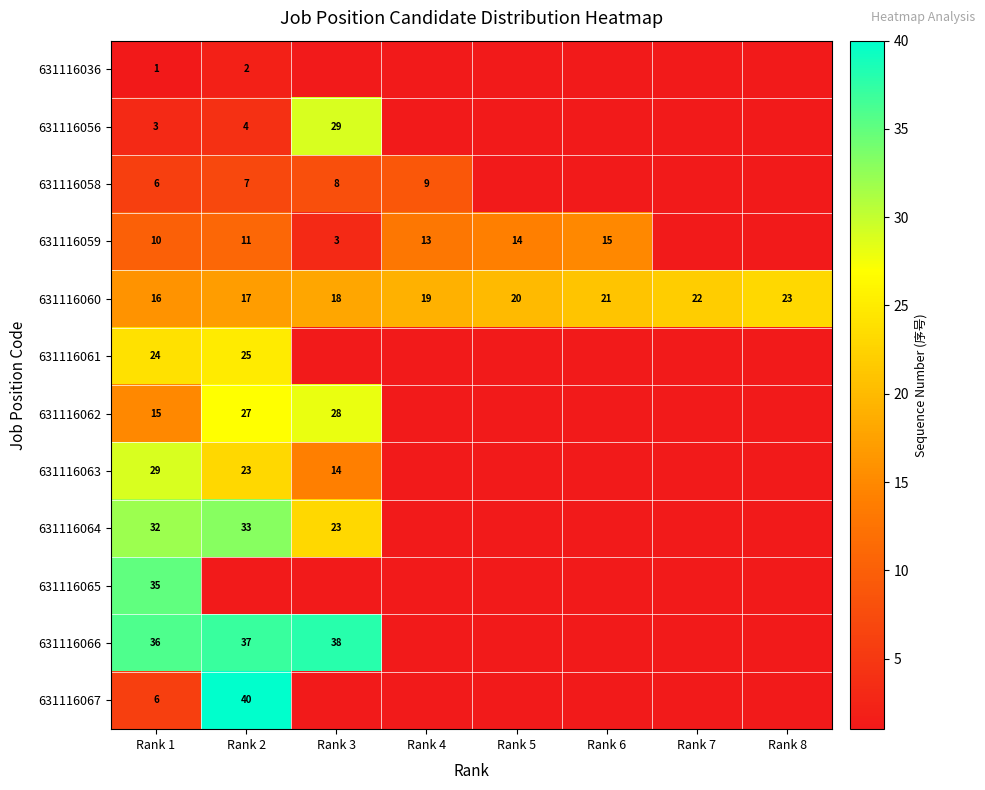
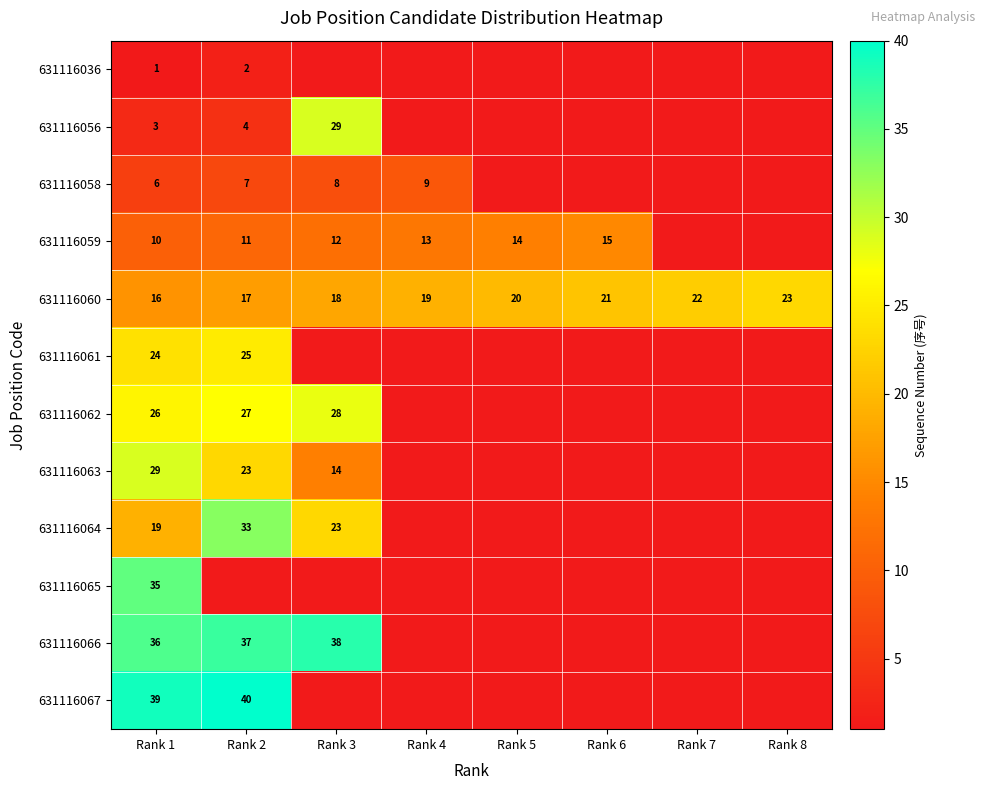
  {
    "631116036": {
      "Rank 1": 1,
      "Rank 2": 2
    },
    "631116056": {
      "Rank 1": 3,
      "Rank 2": 4,
      "Rank 3": 29
    },
    "631116058": {
      "Rank 1": 6,
      "Rank 2": 7,
      "Rank 3": 8,
      "Rank 4": 9
    },
    "631116059": {
      "Rank 1": 10,
      "Rank 2": 11,
-     "Rank 3": 3,
+     "Rank 3": 12,
      "Rank 4": 13,
      "Rank 5": 14,
      "Rank 6": 15
    },
    "631116060": {
      "Rank 1": 16,
      "Rank 2": 17,
      "Rank 3": 18,
      "Rank 4": 19,
      "Rank 5": 20,
      "Rank 6": 21,
      "Rank 7": 22,
      "Rank 8": 23
    },
    "631116061": {
      "Rank 1": 24,
      "Rank 2": 25
    },
    "631116062": {
-     "Rank 1": 15,
+     "Rank 1": 26,
      "Rank 2": 27,
      "Rank 3": 28
    },
    "631116063": {
      "Rank 1": 29,
      "Rank 2": 23,
      "Rank 3": 14
    },
    "631116064": {
-     "Rank 1": 32,
+     "Rank 1": 19,
      "Rank 2": 33,
      "Rank 3": 23
    },
    "631116065": {
      "Rank 1": 35
    },
    "631116066": {
      "Rank 1": 36,
      "Rank 2": 37,
      "Rank 3": 38
    },
    "631116067": {
-     "Rank 1": 6,
+     "Rank 1": 39,
      "Rank 2": 40
    }
  }
